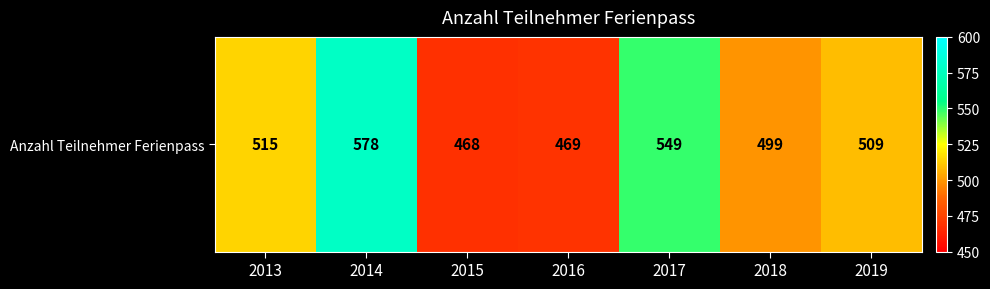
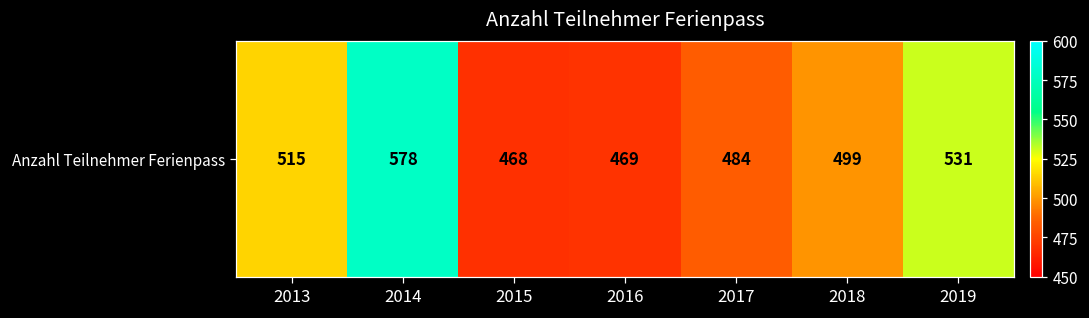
  {
    "Anzahl Teilnehmer Ferienpass": {
      "2013": 515,
      "2014": 578,
      "2015": 468,
      "2016": 469,
-     "2017": 549,
+     "2017": 484,
      "2018": 499,
-     "2019": 509
+     "2019": 531
    }
  }
